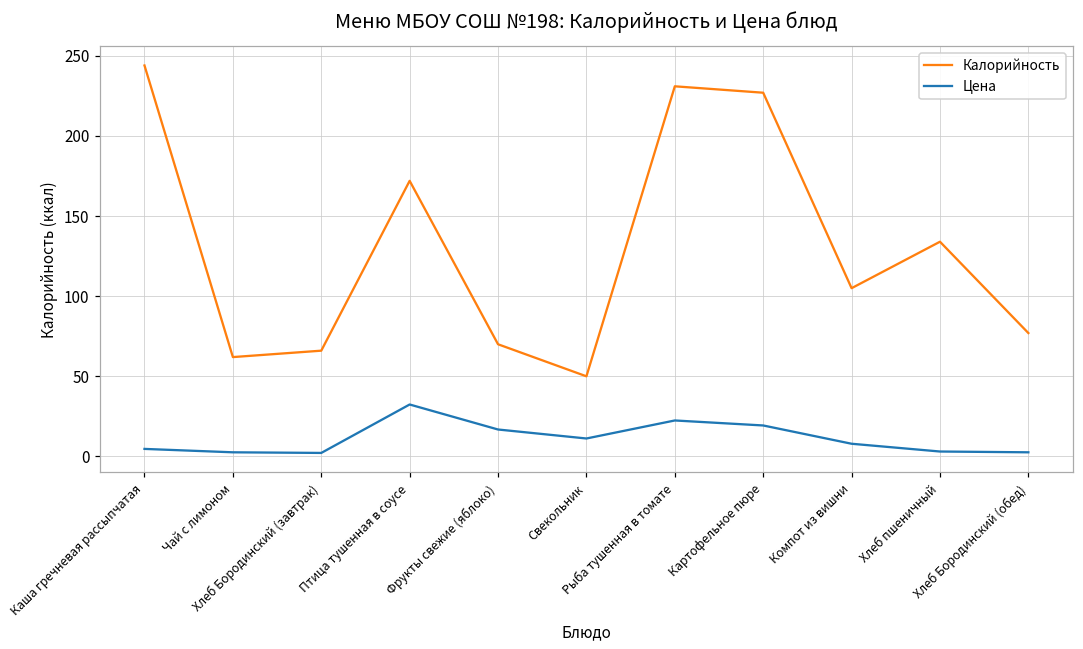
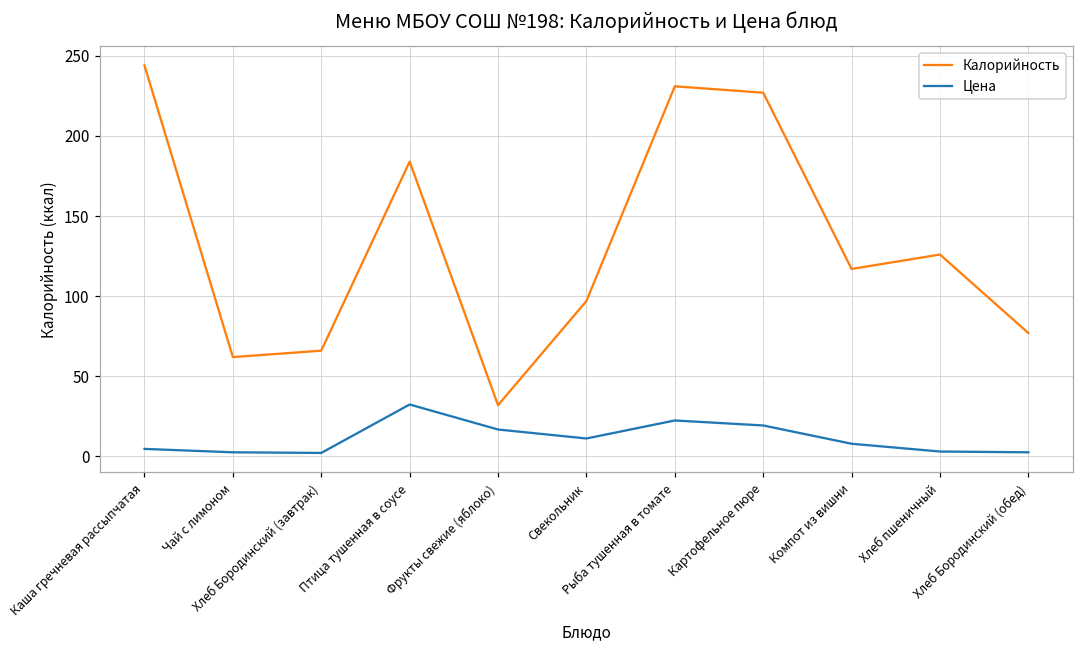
  {
    "Калорийность": {
      "Каша гречневая рассыпчатая": 244,
      "Чай с лимоном": 62,
      "Хлеб Бородинский (завтрак)": 66,
-     "Птица тушенная в соусе": 172,
-     "Фрукты свежие (яблоко)": 70,
-     "Свекольник": 50,
+     "Птица тушенная в соусе": 184,
+     "Фрукты свежие (яблоко)": 32,
+     "Свекольник": 97,
      "Рыба тушенная в томате": 231,
      "Картофельное пюре": 227,
-     "Компот из вишни": 105,
-     "Хлеб пшеничный": 134,
+     "Компот из вишни": 117,
+     "Хлеб пшеничный": 126,
      "Хлеб Бородинский (обед)": 77
    },
    "Цена": {
      "Каша гречневая рассыпчатая": 5,
      "Чай с лимоном": 3,
      "Хлеб Бородинский (завтрак)": 2,
      "Птица тушенная в соусе": 32,
      "Фрукты свежие (яблоко)": 17,
      "Свекольник": 11,
      "Рыба тушенная в томате": 22,
      "Картофельное пюре": 19,
      "Компот из вишни": 8,
      "Хлеб пшеничный": 3,
      "Хлеб Бородинский (обед)": 3
    }
  }
